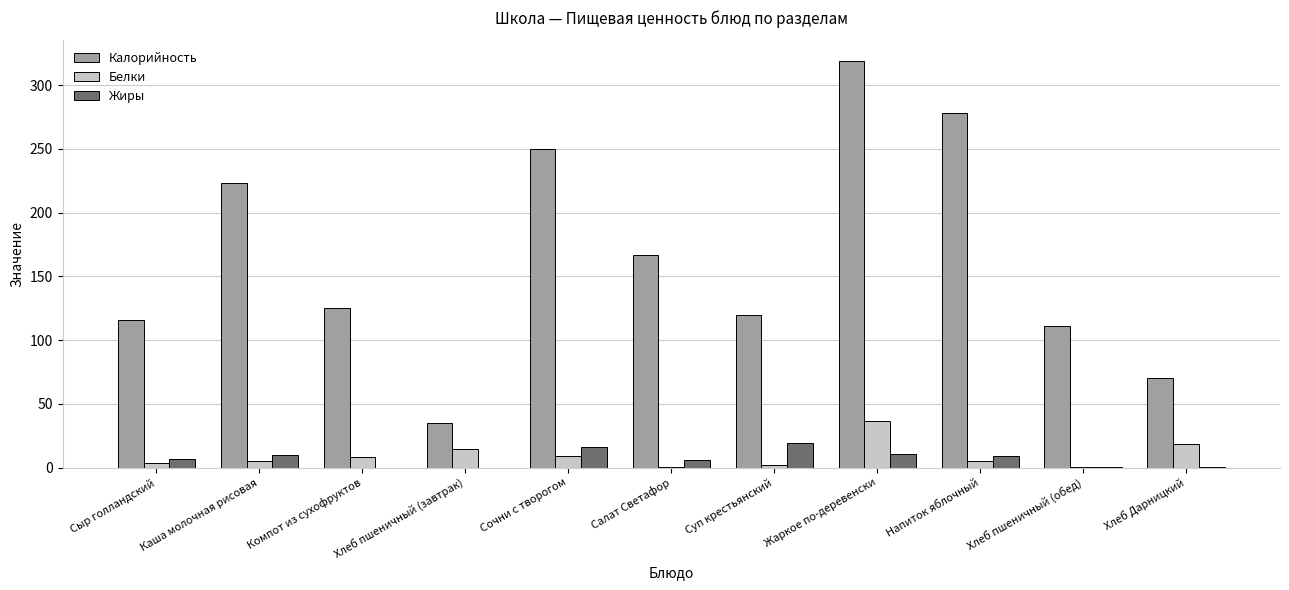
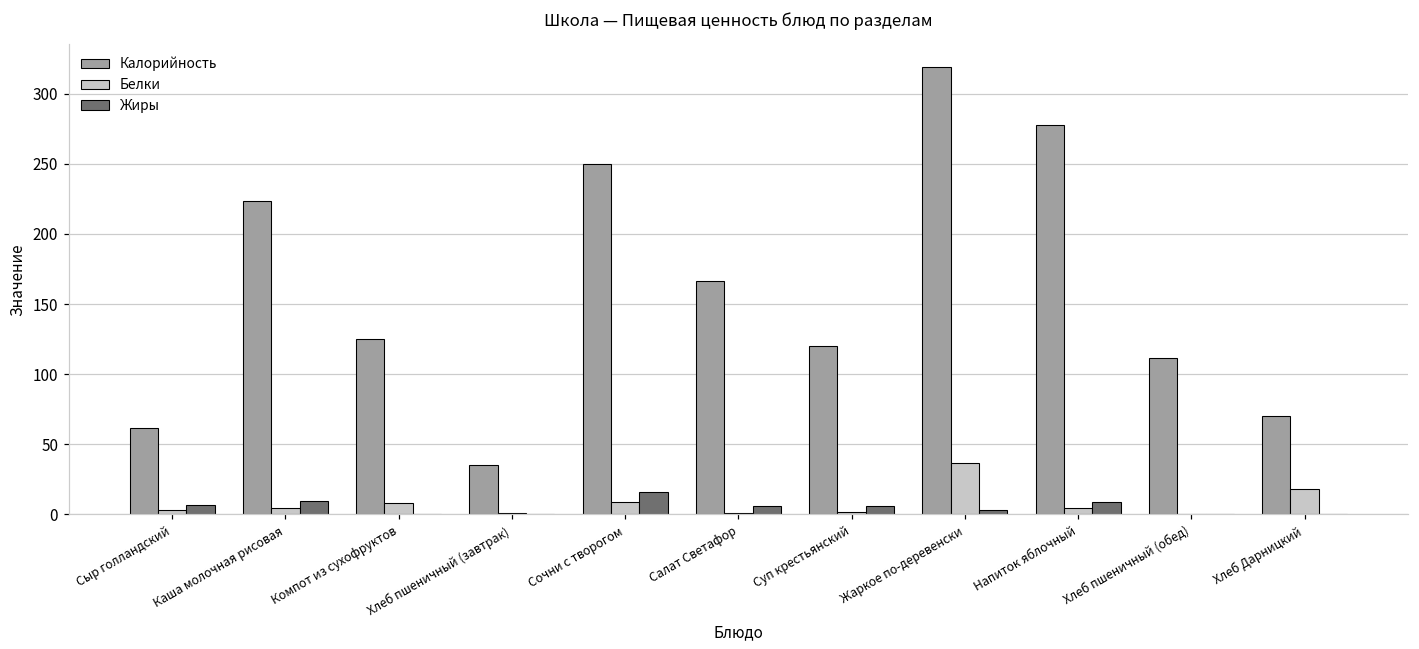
  {
    "Калорийность": {
-     "Сыр голландский": 115,
+     "Сыр голландский": 62,
      "Каша молочная рисовая": 223,
      "Компот из сухофруктов": 125,
      "Хлеб пшеничный (завтрак)": 35,
      "Сочни с творогом": 250,
      "Салат Светафор": 167,
      "Суп крестьянский": 120,
      "Жаркое по-деревенски": 319,
      "Напиток яблочный": 278,
      "Хлеб пшеничный (обед)": 111,
      "Хлеб Дарницкий": 70
    },
    "Белки": {
      "Сыр голландский": 3,
      "Каша молочная рисовая": 5,
      "Компот из сухофруктов": 8,
-     "Хлеб пшеничный (завтрак)": 15,
+     "Хлеб пшеничный (завтрак)": 1,
      "Сочни с творогом": 9,
      "Суп крестьянский": 2,
      "Жаркое по-деревенски": 37,
      "Напиток яблочный": 5,
      "Хлеб Дарницкий": 18
    },
    "Жиры": {
      "Сыр голландский": 7,
      "Каша молочная рисовая": 10,
      "Сочни с творогом": 16,
      "Салат Светафор": 6,
-     "Суп крестьянский": 20,
-     "Жаркое по-деревенски": 11,
+     "Суп крестьянский": 6,
+     "Жаркое по-деревенски": 3,
      "Напиток яблочный": 9
    }
  }
